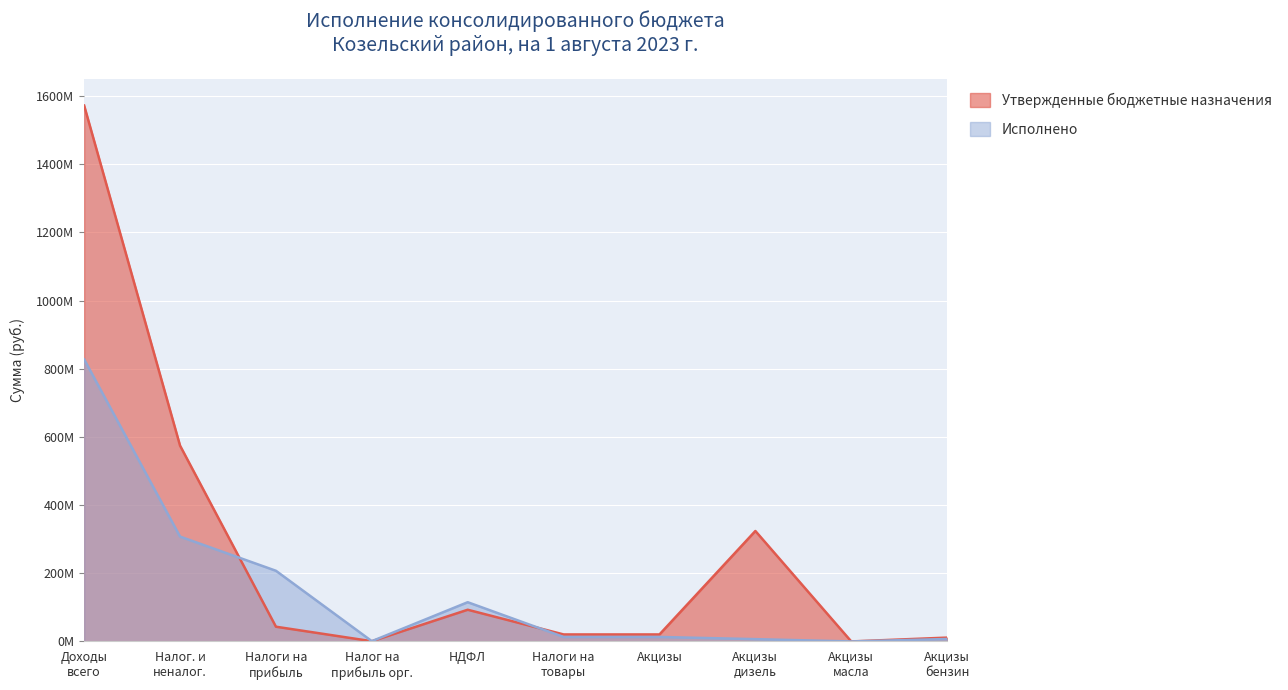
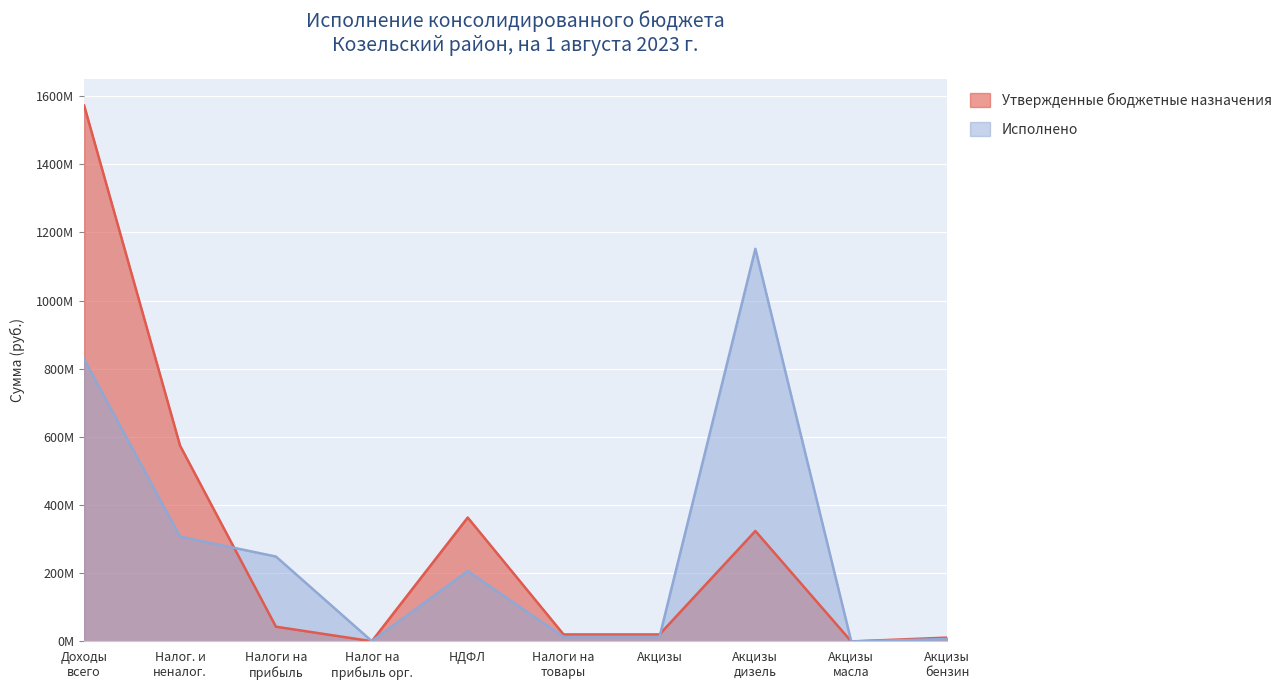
  {
    "Утвержденные бюджетные назначения": {
      "Доходы всего": 1570000000,
      "Налог. и неналог.": 570000000,
      "Налоги на прибыль": 40000000,
-     "НДФЛ": 90000000,
+     "НДФЛ": 360000000,
      "Акцизы дизель": 320000000
    },
    "Исполнено": {
      "Доходы всего": 830000000,
      "Налог. и неналог.": 310000000,
-     "Налоги на прибыль": 210000000,
-     "НДФЛ": 120000000,
-     "Акцизы дизель": 10000000
+     "Налоги на прибыль": 250000000,
+     "НДФЛ": 210000000,
+     "Акцизы дизель": 1150000000
    }
  }
